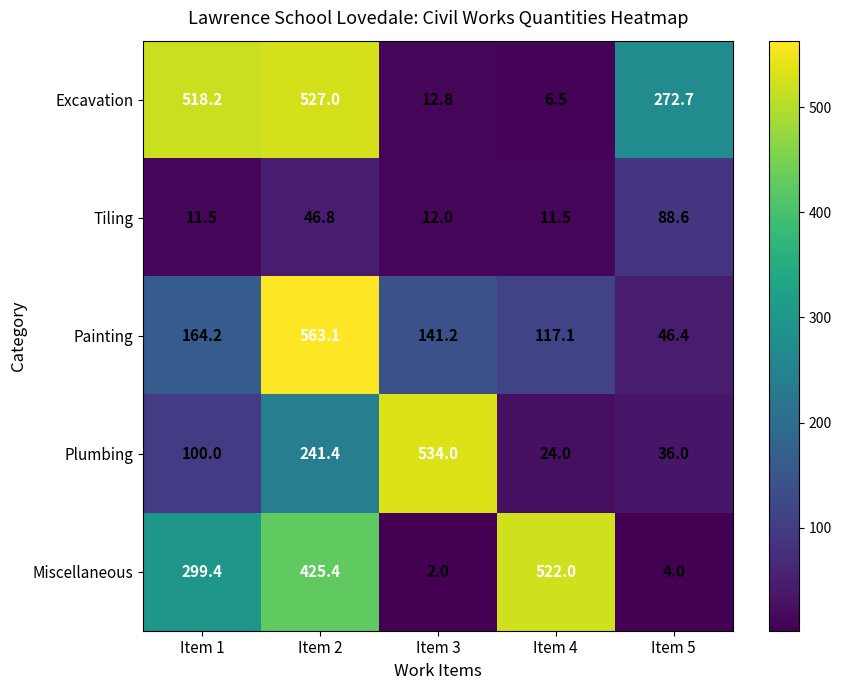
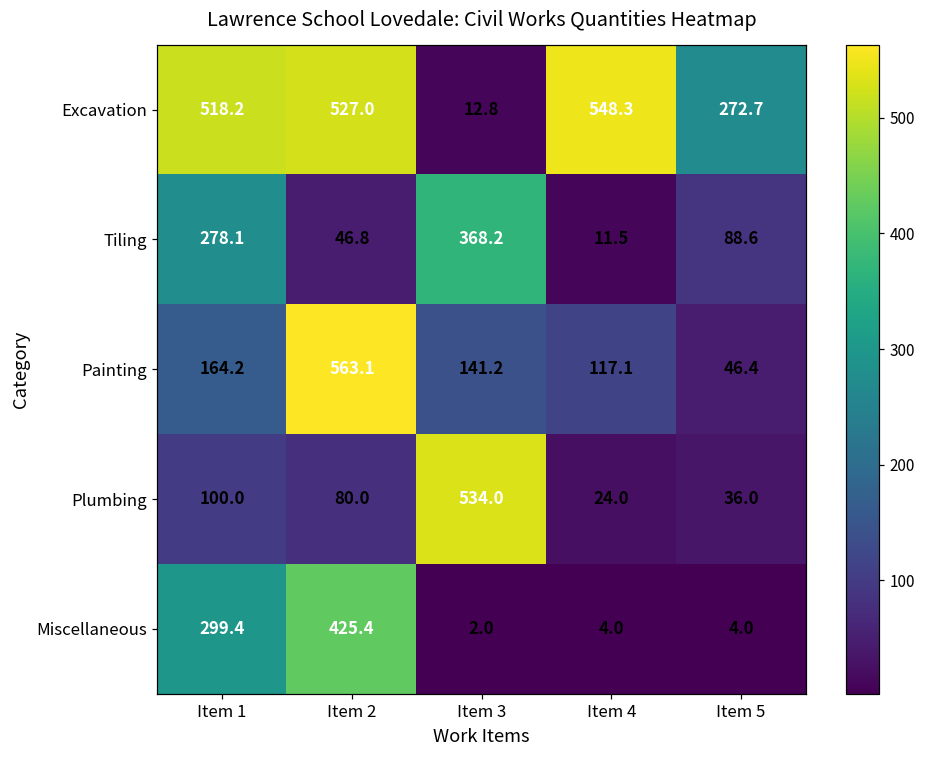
  {
    "Excavation": {
      "Item 1": 518.2,
      "Item 2": 527.0,
      "Item 3": 12.8,
-     "Item 4": 6.5,
+     "Item 4": 548.3,
      "Item 5": 272.7
    },
    "Tiling": {
-     "Item 1": 11.5,
+     "Item 1": 278.1,
      "Item 2": 46.8,
-     "Item 3": 12.0,
+     "Item 3": 368.2,
      "Item 4": 11.5,
      "Item 5": 88.6
    },
    "Painting": {
      "Item 1": 164.2,
      "Item 2": 563.1,
      "Item 3": 141.2,
      "Item 4": 117.1,
      "Item 5": 46.4
    },
    "Plumbing": {
      "Item 1": 100.0,
-     "Item 2": 241.4,
+     "Item 2": 80.0,
      "Item 3": 534.0,
      "Item 4": 24.0,
      "Item 5": 36.0
    },
    "Miscellaneous": {
      "Item 1": 299.4,
      "Item 2": 425.4,
      "Item 3": 2.0,
-     "Item 4": 522.0,
+     "Item 4": 4.0,
      "Item 5": 4.0
    }
  }
